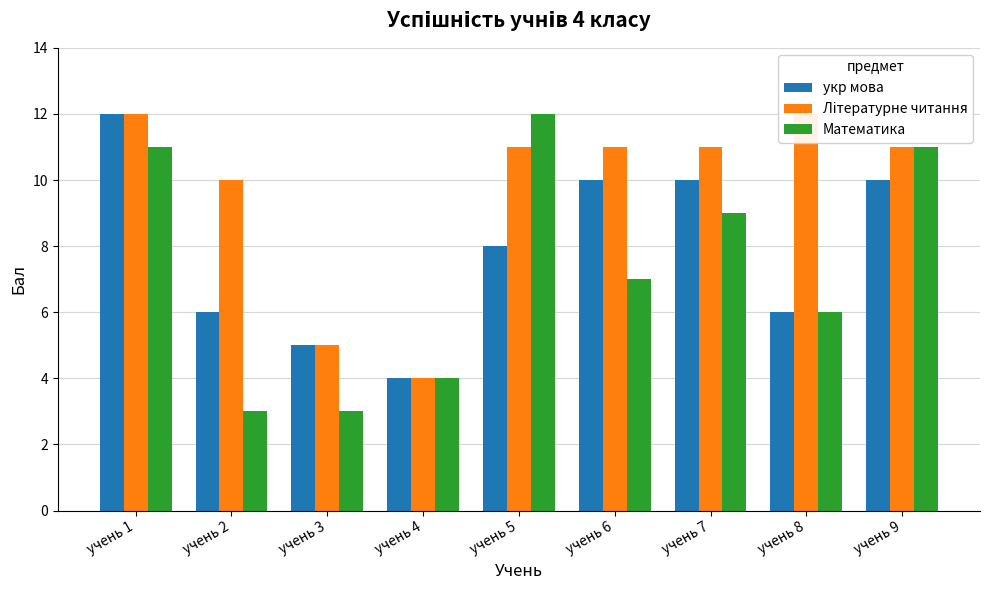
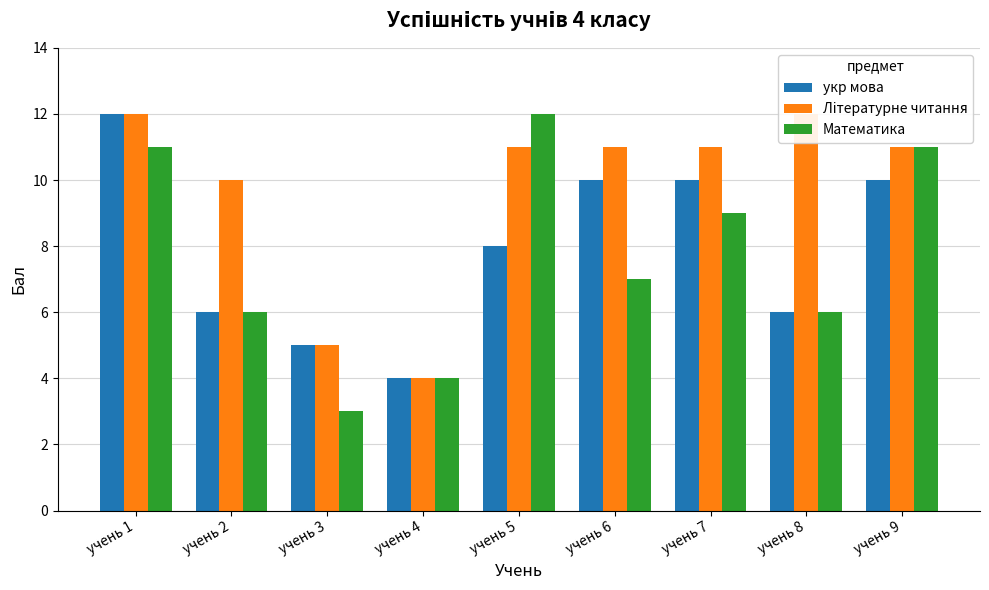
  {
    "укр мова": {
      "учень 1": 12,
      "учень 2": 6,
      "учень 3": 5,
      "учень 4": 4,
      "учень 5": 8,
      "учень 6": 10,
      "учень 7": 10,
      "учень 8": 6,
      "учень 9": 10
    },
    "Літературне читання": {
      "учень 1": 12,
      "учень 2": 10,
      "учень 3": 5,
      "учень 4": 4,
      "учень 5": 11,
      "учень 6": 11,
      "учень 7": 11,
      "учень 9": 11
    },
    "Математика": {
      "учень 1": 11,
-     "учень 2": 3,
+     "учень 2": 6,
      "учень 3": 3,
      "учень 4": 4,
      "учень 5": 12,
      "учень 6": 7,
      "учень 7": 9,
      "учень 8": 6,
      "учень 9": 11
    }
  }
